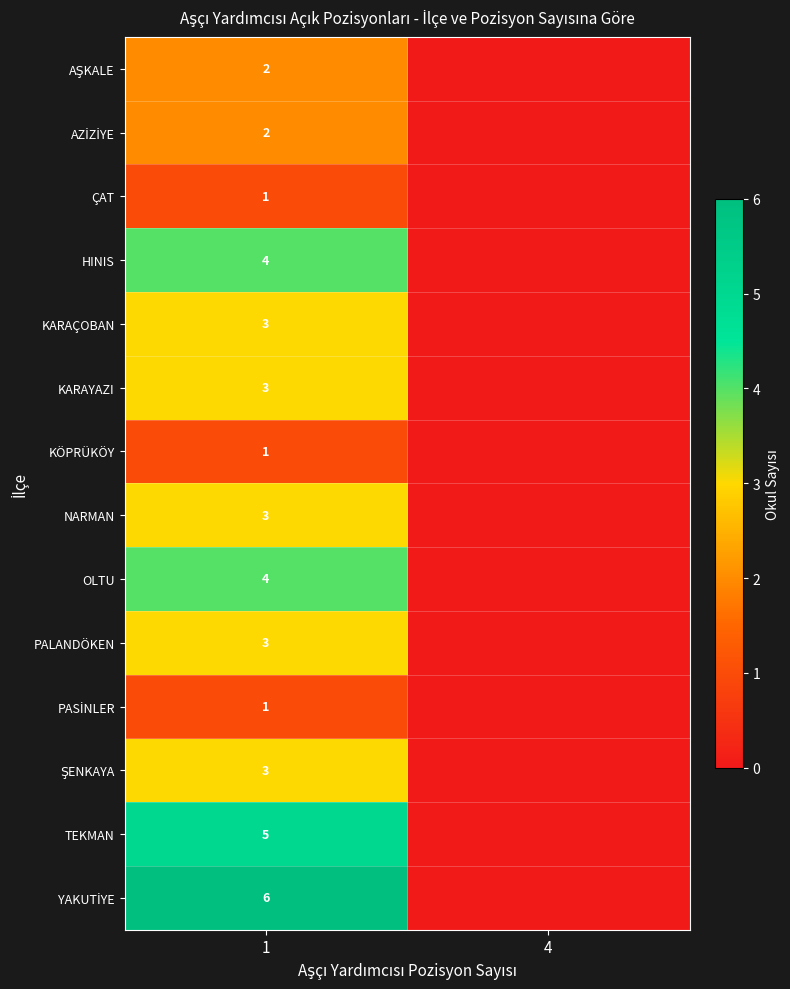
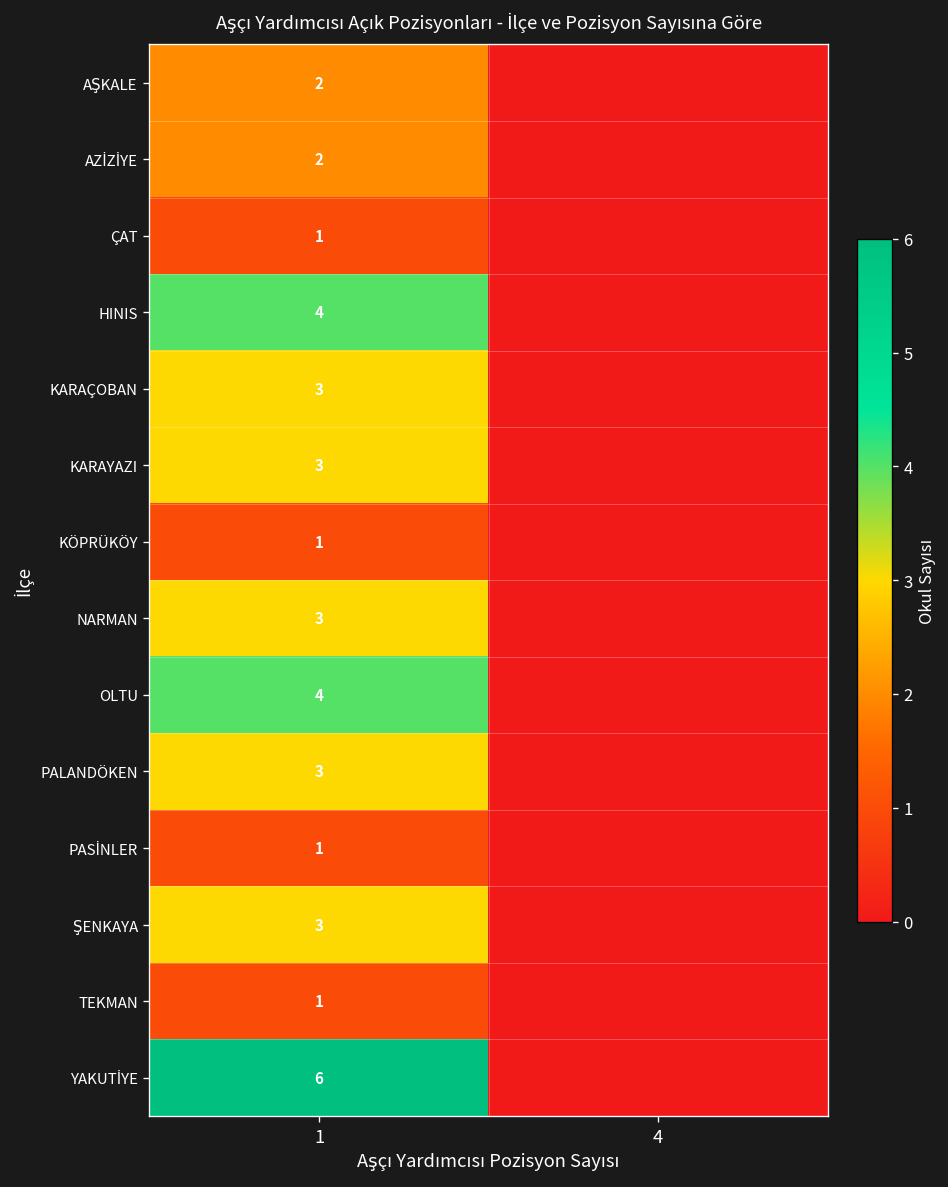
  {
    "AŞKALE": {
      "1": 2
    },
    "AZİZİYE": {
      "1": 2
    },
    "ÇAT": {
      "1": 1
    },
    "HINIS": {
      "1": 4
    },
    "KARAÇOBAN": {
      "1": 3
    },
    "KARAYAZI": {
      "1": 3
    },
    "KÖPRÜKÖY": {
      "1": 1
    },
    "NARMAN": {
      "1": 3
    },
    "OLTU": {
      "1": 4
    },
    "PALANDÖKEN": {
      "1": 3
    },
    "PASİNLER": {
      "1": 1
    },
    "ŞENKAYA": {
      "1": 3
    },
    "TEKMAN": {
-     "1": 5
+     "1": 1
    },
    "YAKUTİYE": {
      "1": 6
    }
  }
